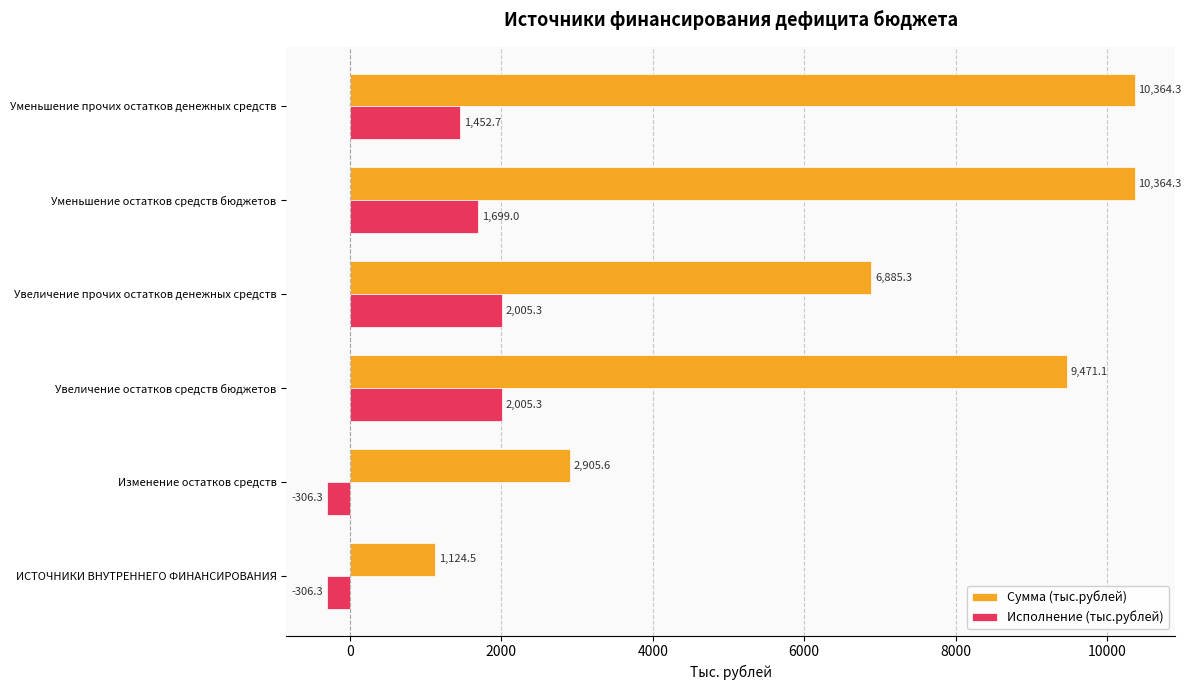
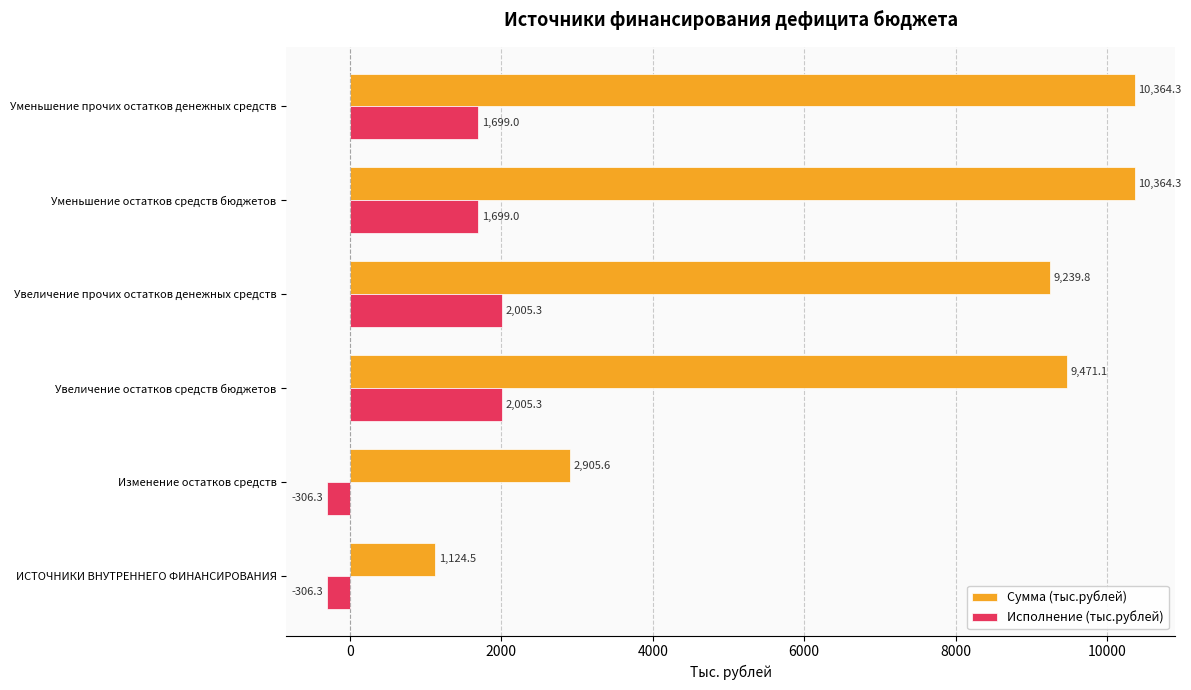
  {
    "Сумма (тыс.рублей)": {
      "Уменьшение прочих остатков денежных средств": "10,364.3",
      "Уменьшение остатков средств бюджетов": "10,364.3",
-     "Увеличение прочих остатков денежных средств": "6,885.3",
+     "Увеличение прочих остатков денежных средств": "9,239.8",
      "Увеличение остатков средств бюджетов": "9,471.1",
      "Изменение остатков средств": "2,905.6",
      "ИСТОЧНИКИ ВНУТРЕННЕГО ФИНАНСИРОВАНИЯ": "1,124.5"
    },
    "Исполнение (тыс.рублей)": {
-     "Уменьшение прочих остатков денежных средств": "1,452.7",
+     "Уменьшение прочих остатков денежных средств": "1,699.0",
      "Уменьшение остатков средств бюджетов": "1,699.0",
      "Увеличение прочих остатков денежных средств": "2,005.3",
      "Увеличение остатков средств бюджетов": "2,005.3",
      "Изменение остатков средств": "-306.3",
      "ИСТОЧНИКИ ВНУТРЕННЕГО ФИНАНСИРОВАНИЯ": "-306.3"
    }
  }
